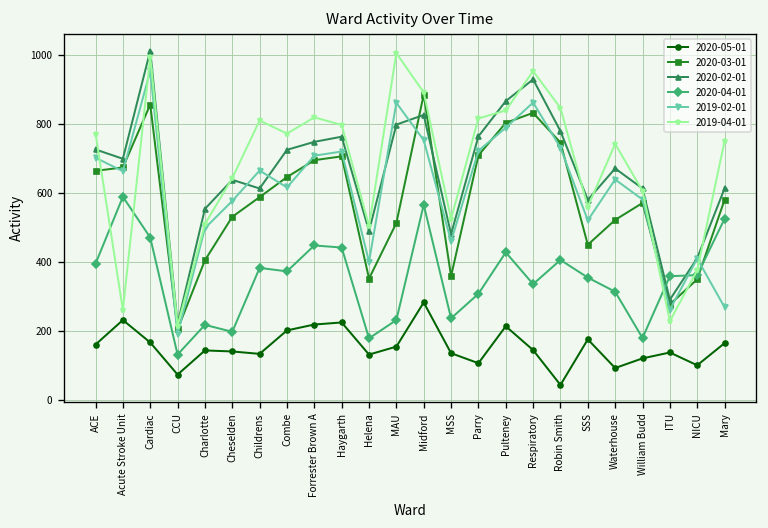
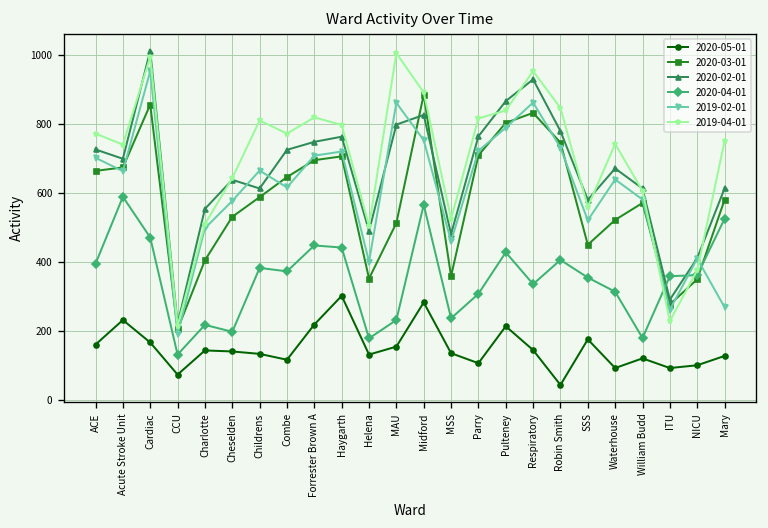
  {
    "2020-05-01": {
      "ACE": 160,
      "Acute Stroke Unit": 230,
      "Cardiac": 170,
      "CCU": 70,
      "Charlotte": 140,
      "Cheselden": 140,
      "Childrens": 130,
-     "Combe": 200,
+     "Combe": 120,
      "Forrester Brown A": 220,
-     "Haygarth": 230,
+     "Haygarth": 300,
      "Helena": 130,
      "MAU": 160,
      "Midford": 280,
      "MSS": 140,
      "Parry": 110,
      "Pulteney": 210,
      "Respiratory": 150,
      "Robin Smith": 40,
      "SSS": 180,
      "Waterhouse": 90,
      "William Budd": 120,
-     "ITU": 140,
+     "ITU": 90,
      "NICU": 100,
-     "Mary": 170
+     "Mary": 130
    },
    "2019-02-01": {
      "ACE": 700,
      "Acute Stroke Unit": 660,
      "Cardiac": 950,
      "CCU": 190,
      "Charlotte": 500,
      "Cheselden": 580,
      "Childrens": 670,
      "Combe": 620,
      "Forrester Brown A": 710,
      "Haygarth": 720,
      "Helena": 400,
      "MAU": 860,
      "Midford": 750,
      "MSS": 460,
      "Parry": 720,
      "Pulteney": 790,
      "Respiratory": 860,
      "Robin Smith": 730,
      "SSS": 520,
      "Waterhouse": 640,
      "William Budd": 580,
      "ITU": 260,
      "Mary": 270
    },
    "2019-04-01": {
      "ACE": 770,
-     "Acute Stroke Unit": 260,
+     "Acute Stroke Unit": 740,
      "Cardiac": 990,
      "Charlotte": 510,
      "Childrens": 810,
      "Combe": 770,
      "Forrester Brown A": 820,
      "Haygarth": 800,
      "Helena": 500,
      "MAU": 1010,
      "MSS": 530,
      "Parry": 820,
      "Pulteney": 840,
      "Respiratory": 950,
      "Robin Smith": 850,
      "SSS": 560,
      "Waterhouse": 740,
      "ITU": 230,
      "NICU": 380,
      "Mary": 750
    }
  }
